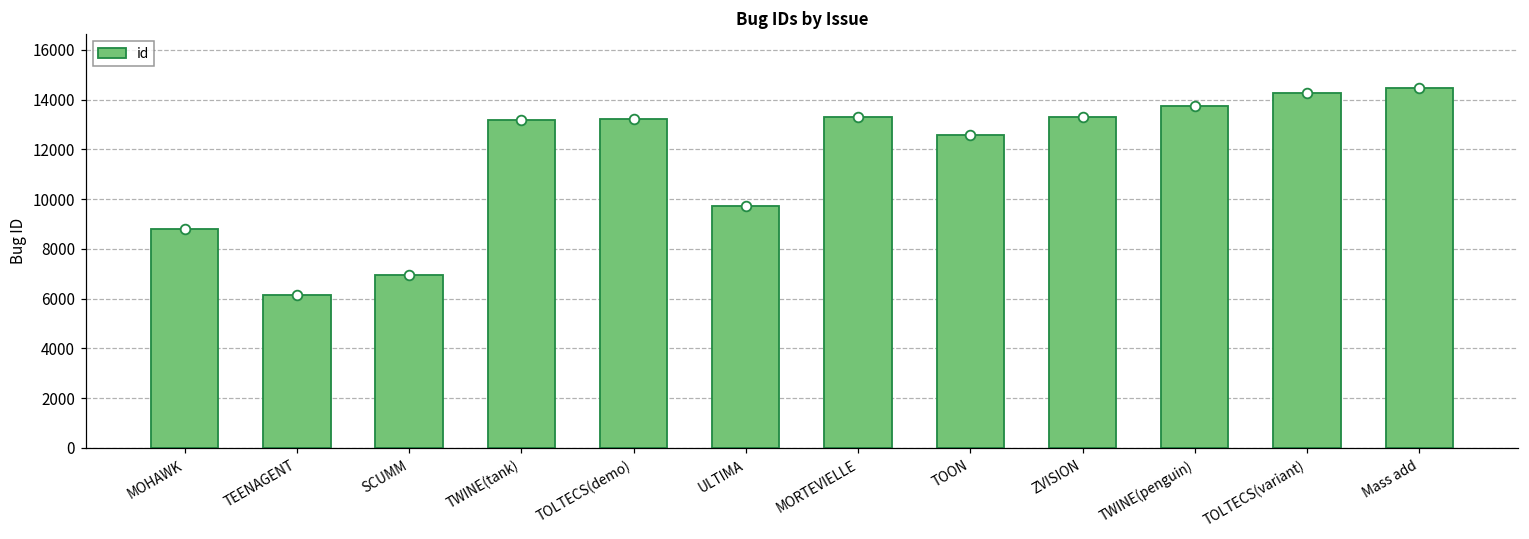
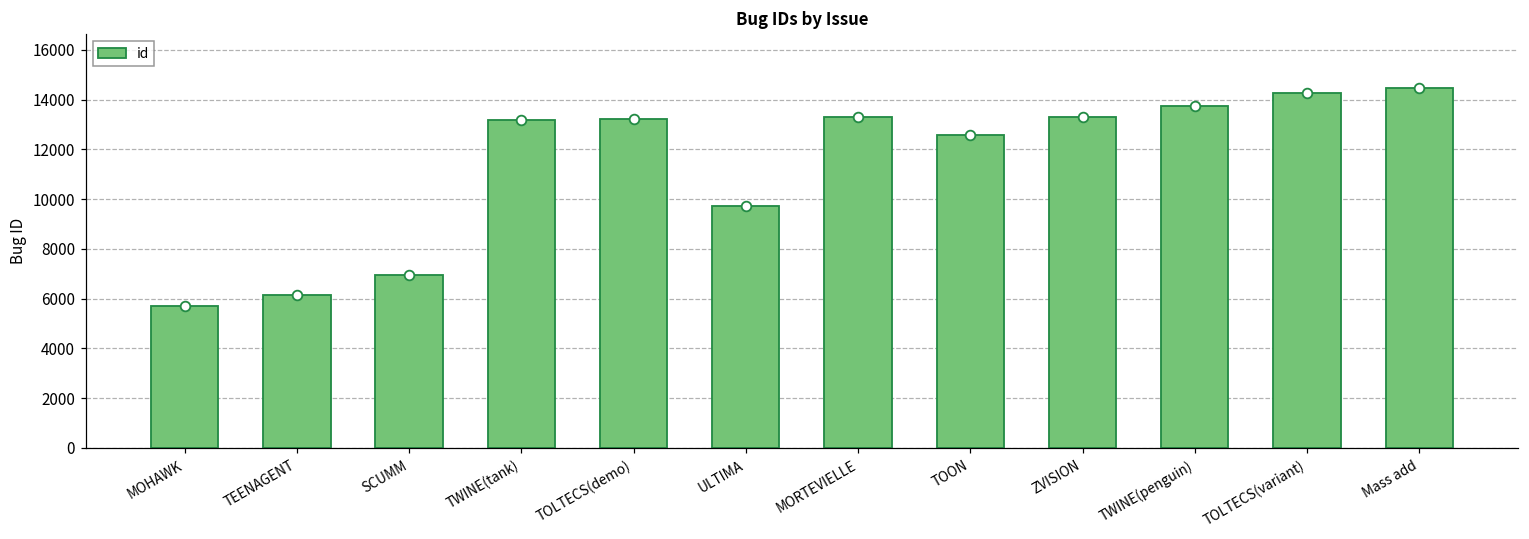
  {
-   "MOHAWK": 8800,
+   "MOHAWK": 5700,
    "TEENAGENT": 6100,
    "SCUMM": 6900,
    "TWINE(tank)": 13200,
    "TOLTECS(demo)": 13200,
    "ULTIMA": 9700,
    "MORTEVIELLE": 13300,
    "TOON": 12600,
    "ZVISION": 13300,
    "TWINE(penguin)": 13700,
    "TOLTECS(variant)": 14300,
    "Mass add": 14500
  }
